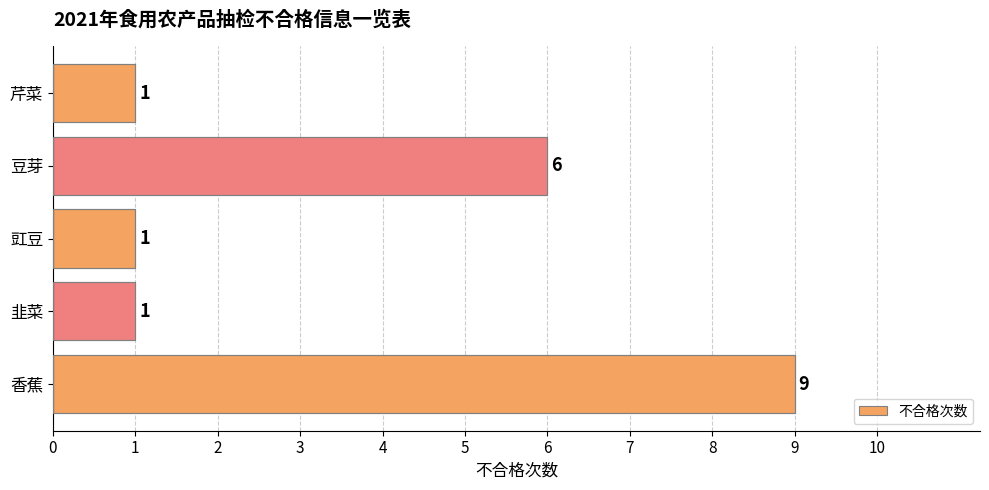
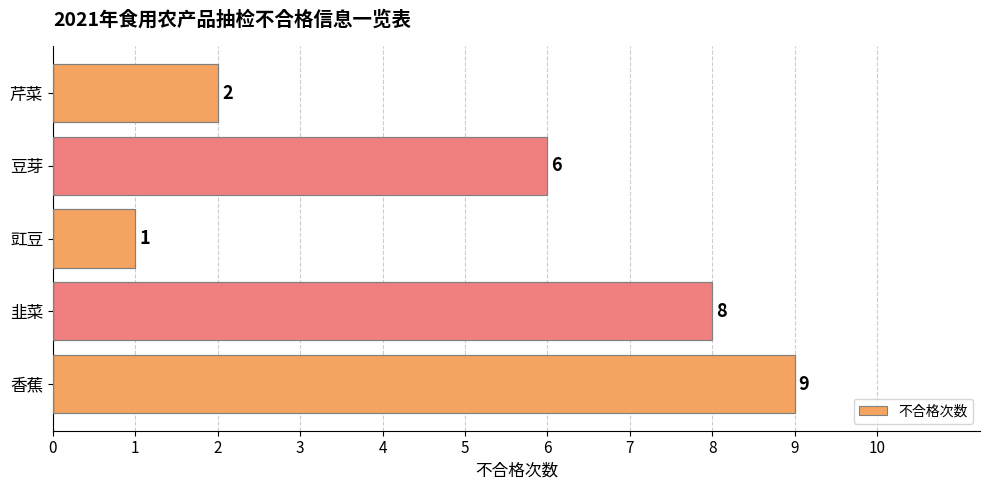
  {
-   "芹菜": 1,
+   "芹菜": 2,
    "豆芽": 6,
    "豇豆": 1,
-   "韭菜": 1,
+   "韭菜": 8,
    "香蕉": 9
  }
